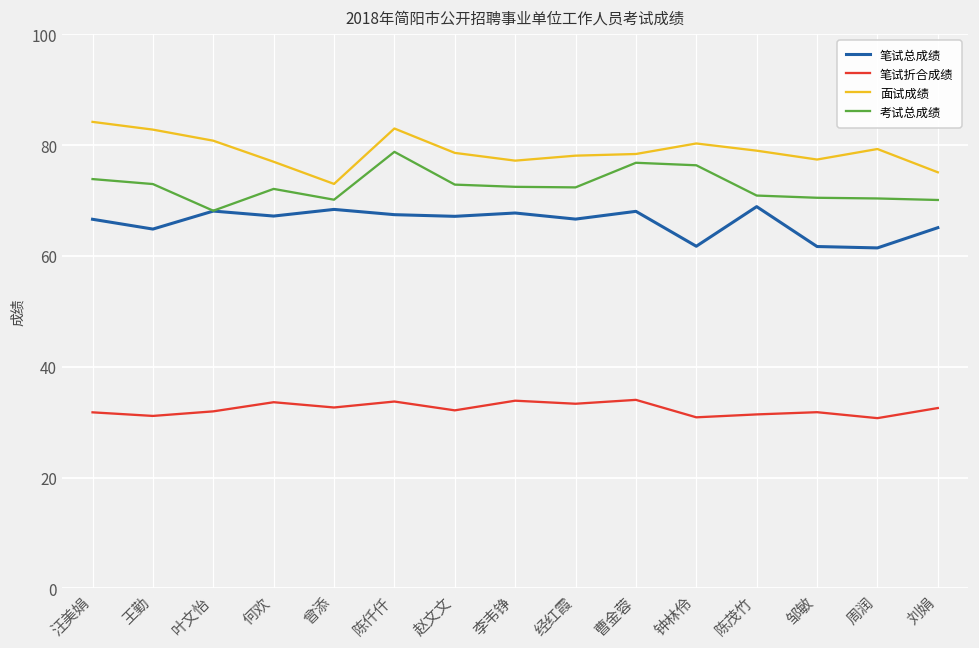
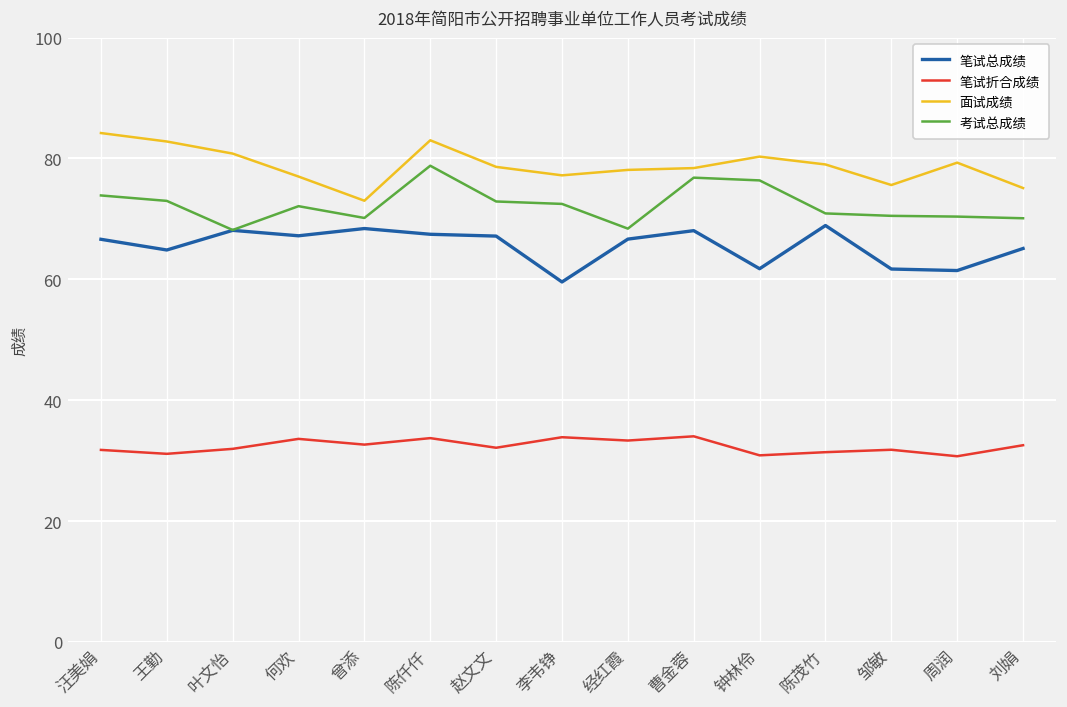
  {
    "笔试总成绩": {
      "汪美娟": 67,
      "王勤": 65,
      "何欢": 67,
      "曾添": 68,
      "陈仟仟": 67,
      "赵文文": 67,
-     "李韦铮": 68,
+     "李韦铮": 60,
      "经红霞": 67,
      "曹金蓉": 68,
      "钟林伶": 62,
      "陈茂竹": 69,
      "邹敏": 62,
      "周润": 61,
      "刘娟": 65
    },
    "笔试折合成绩": {
      "汪美娟": 32,
      "王勤": 31,
      "叶文怡": 32,
      "何欢": 34,
      "曾添": 33,
      "陈仟仟": 34,
      "赵文文": 32,
      "李韦铮": 34,
      "经红霞": 33,
      "曹金蓉": 34,
      "钟林伶": 31,
      "陈茂竹": 31,
      "邹敏": 32,
      "周润": 31,
      "刘娟": 33
    },
    "面试成绩": {
      "汪美娟": 84,
      "王勤": 83,
      "叶文怡": 81,
      "何欢": 77,
      "曾添": 73,
      "陈仟仟": 83,
      "赵文文": 79,
      "李韦铮": 77,
      "经红霞": 78,
      "曹金蓉": 78,
      "钟林伶": 80,
      "陈茂竹": 79,
-     "邹敏": 77,
+     "邹敏": 76,
      "周润": 79,
      "刘娟": 75
    },
    "考试总成绩": {
      "汪美娟": 74,
      "王勤": 73,
      "何欢": 72,
      "曾添": 70,
      "陈仟仟": 79,
      "赵文文": 73,
      "李韦铮": 72,
-     "经红霞": 72,
+     "经红霞": 68,
      "曹金蓉": 77,
      "钟林伶": 76,
      "陈茂竹": 71,
      "邹敏": 71,
      "周润": 70,
      "刘娟": 70
    }
  }
